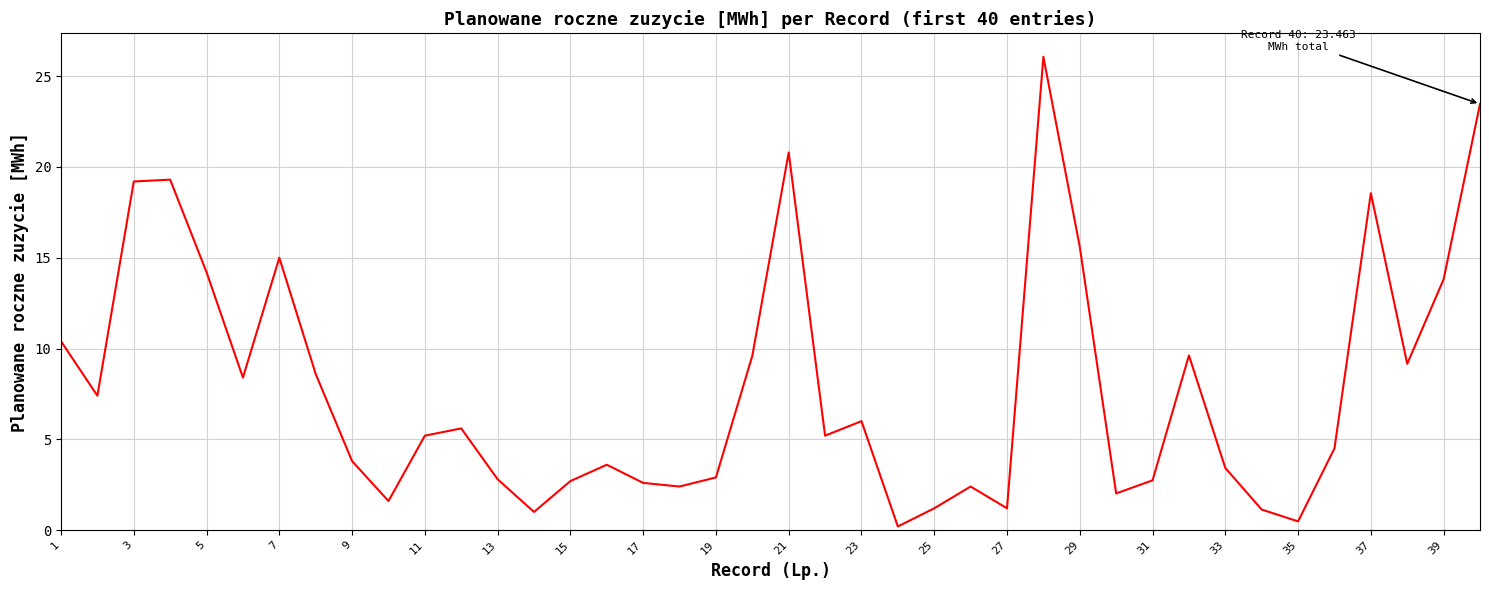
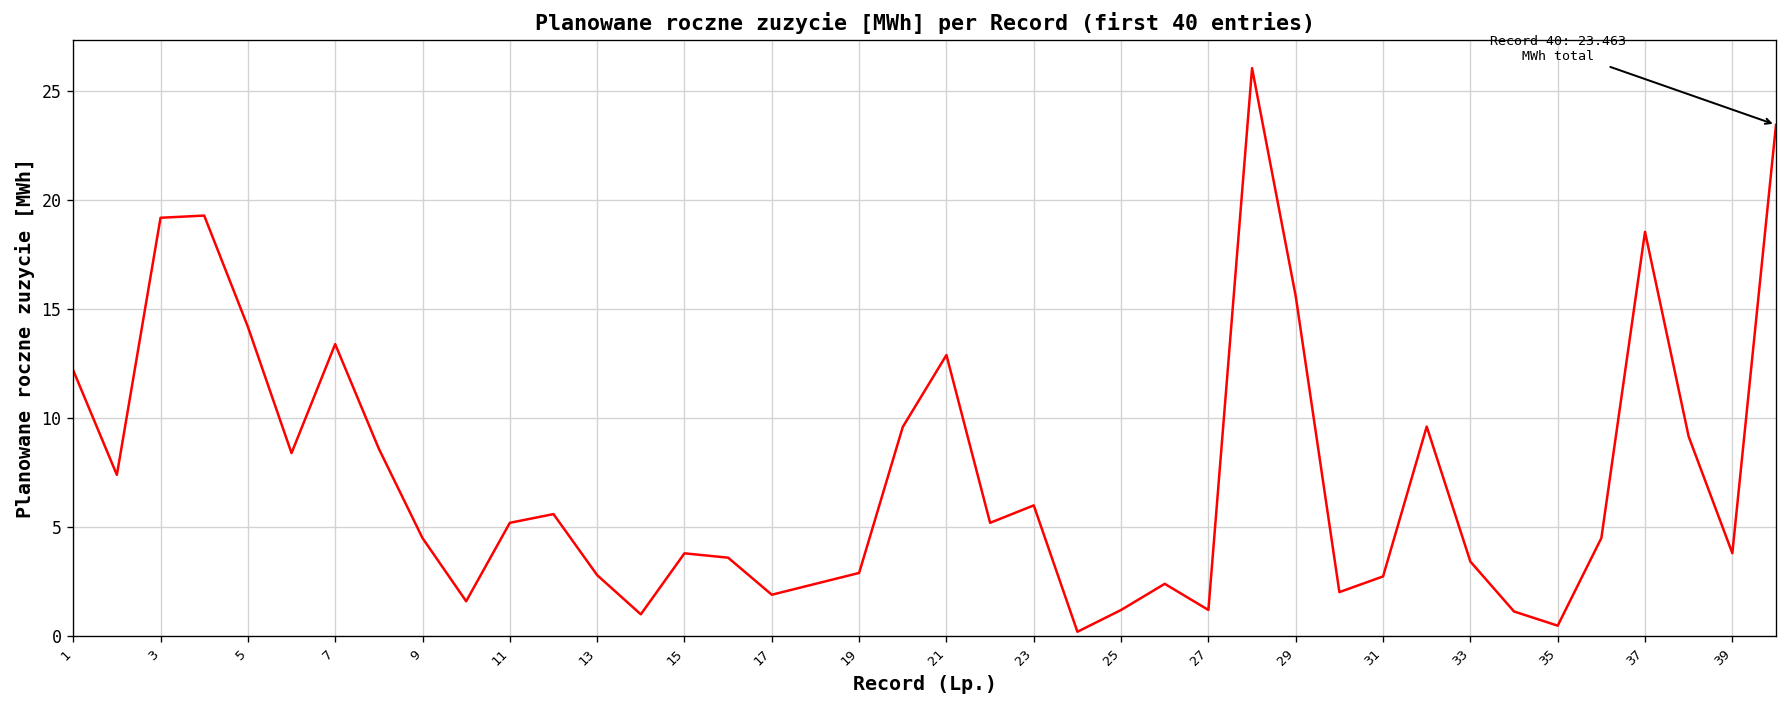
  {
-   "1": 10.4,
+   "1": 12.2,
    "3": 19.2,
    "5": 14.2,
-   "7": 15.0,
-   "9": 3.8,
+   "7": 13.4,
+   "9": 4.5,
    "11": 5.2,
    "13": 2.8,
-   "15": 2.7,
-   "17": 2.6,
+   "15": 3.8,
+   "17": 1.9,
    "19": 2.9,
-   "21": 20.8,
+   "21": 12.9,
    "23": 6.0,
    "25": 1.2,
    "27": 1.2,
    "29": 15.6,
    "31": 2.7,
    "33": 3.4,
    "35": 0.5,
    "37": 18.6,
-   "39": 13.8
+   "39": 3.8
  }
